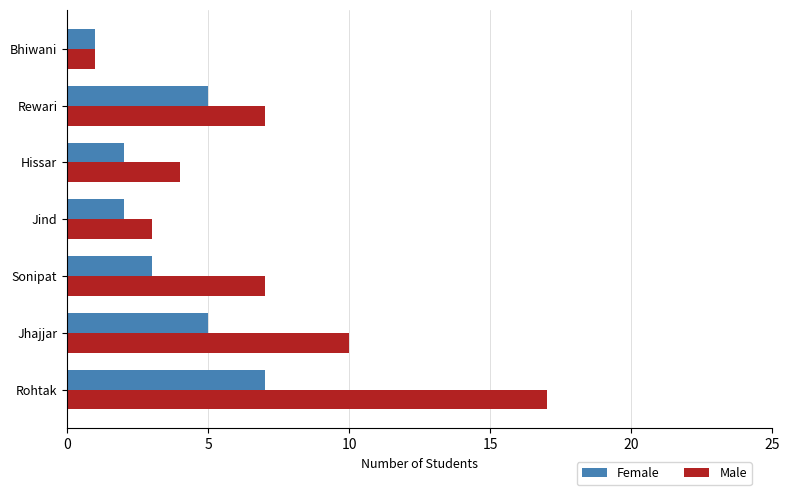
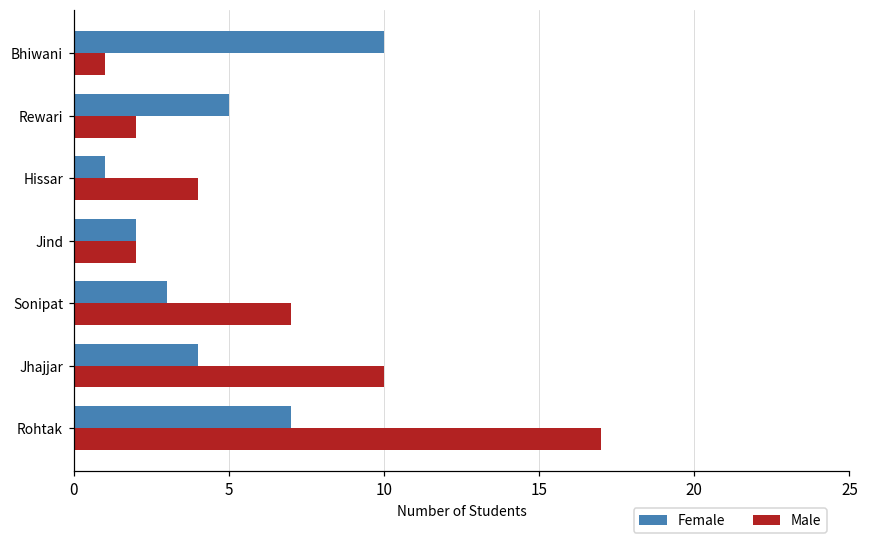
  {
    "Female": {
-     "Bhiwani": 1,
+     "Bhiwani": 10,
      "Rewari": 5,
-     "Hissar": 2,
+     "Hissar": 1,
      "Jind": 2,
      "Sonipat": 3,
-     "Jhajjar": 5,
+     "Jhajjar": 4,
      "Rohtak": 7
    },
    "Male": {
      "Bhiwani": 1,
-     "Rewari": 7,
+     "Rewari": 2,
      "Hissar": 4,
-     "Jind": 3,
+     "Jind": 2,
      "Sonipat": 7,
      "Jhajjar": 10,
      "Rohtak": 17
    }
  }
